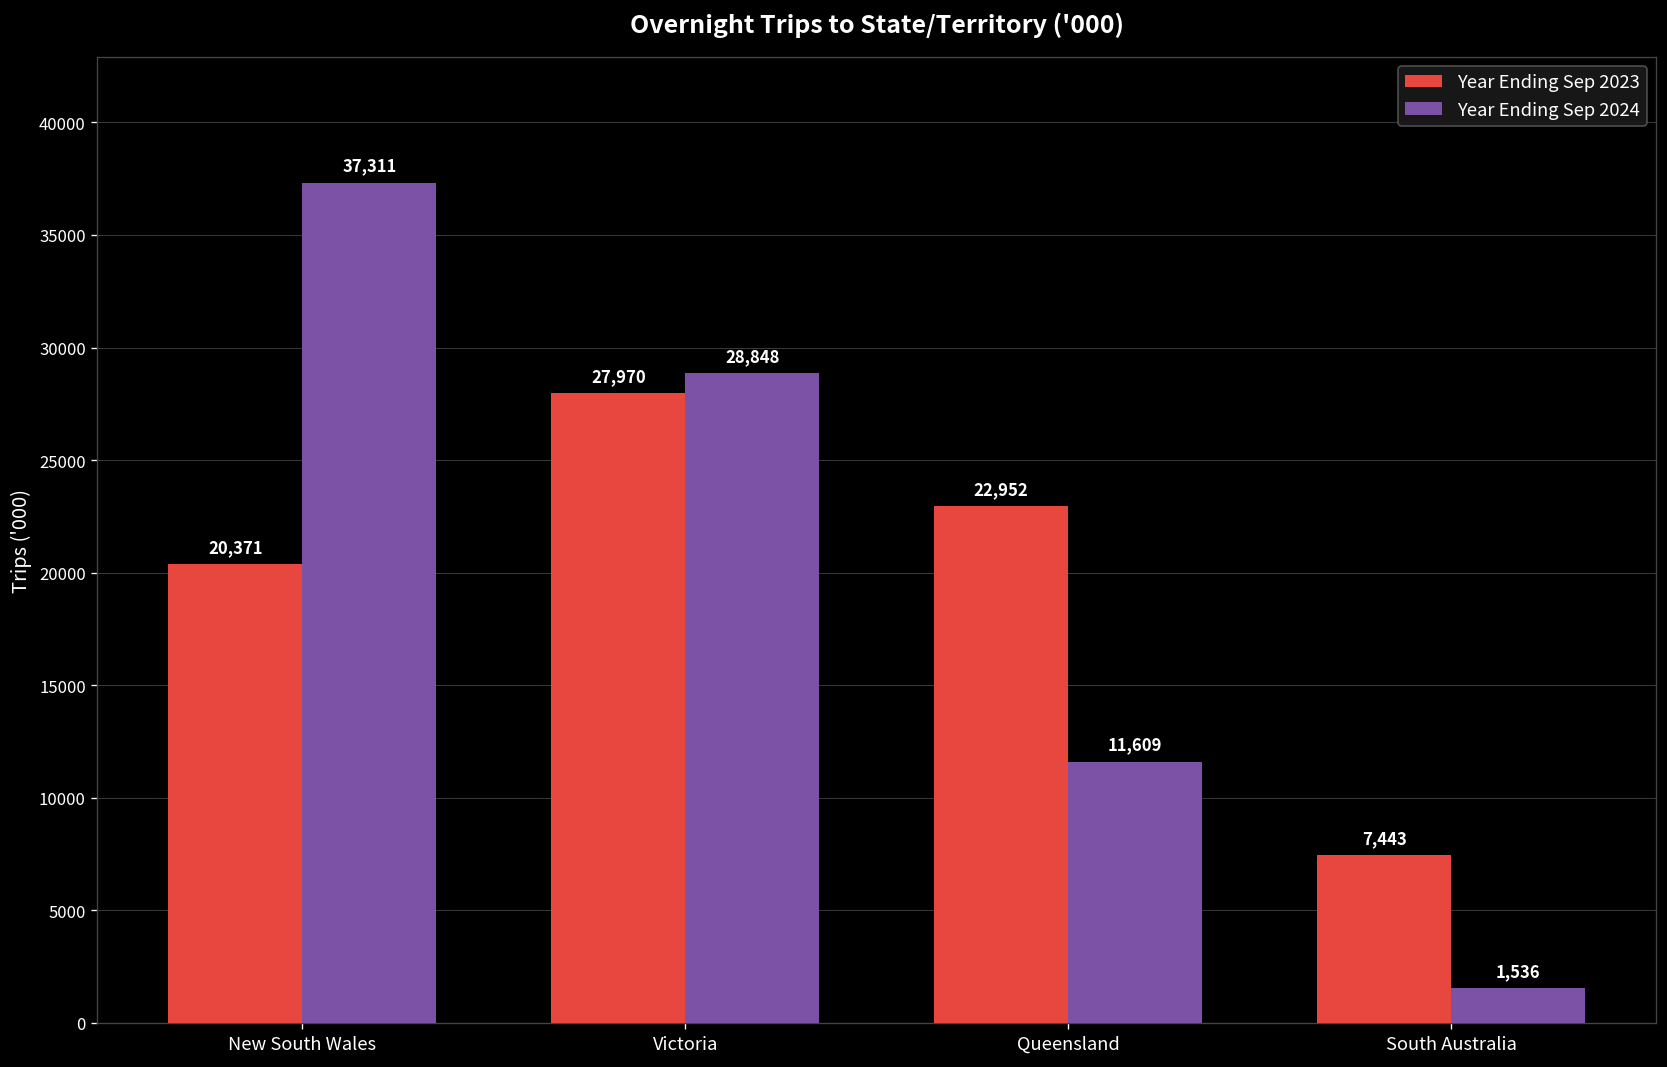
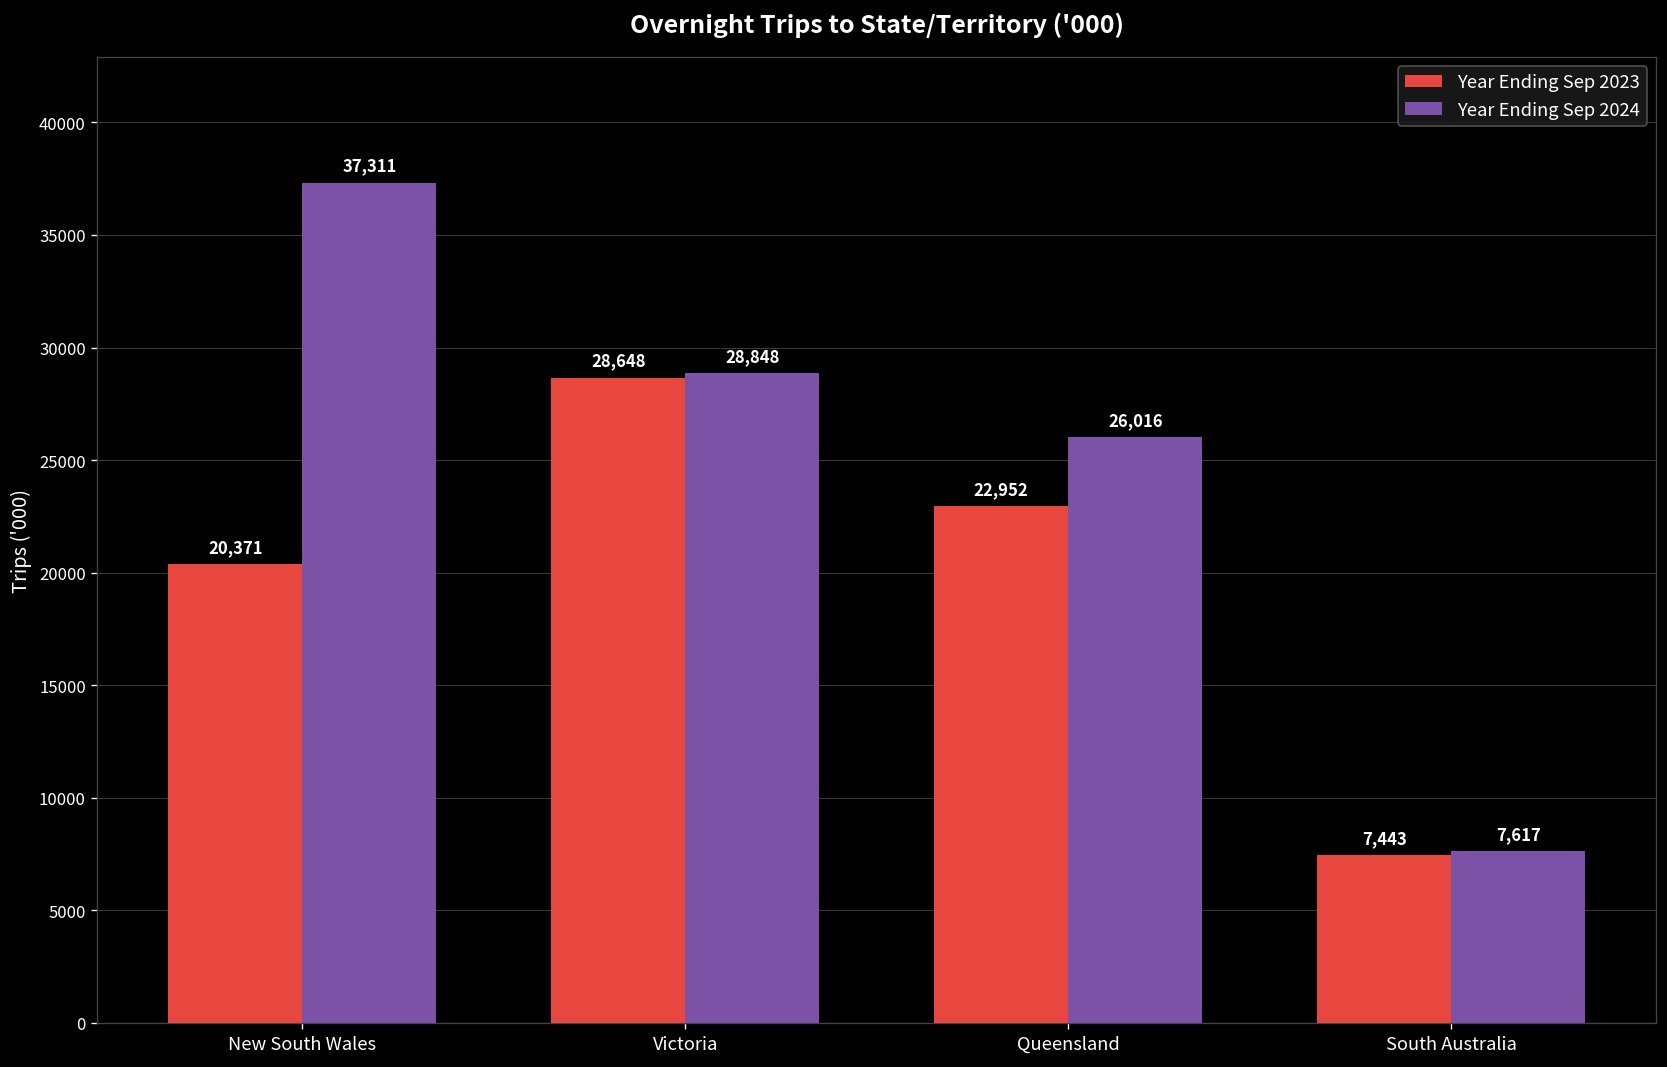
  {
    "Year Ending Sep 2023": {
      "New South Wales": "20,371",
-     "Victoria": "27,970",
+     "Victoria": "28,648",
      "Queensland": "22,952",
      "South Australia": "7,443"
    },
    "Year Ending Sep 2024": {
      "New South Wales": "37,311",
      "Victoria": "28,848",
-     "Queensland": "11,609",
-     "South Australia": "1,536"
+     "Queensland": "26,016",
+     "South Australia": "7,617"
    }
  }
